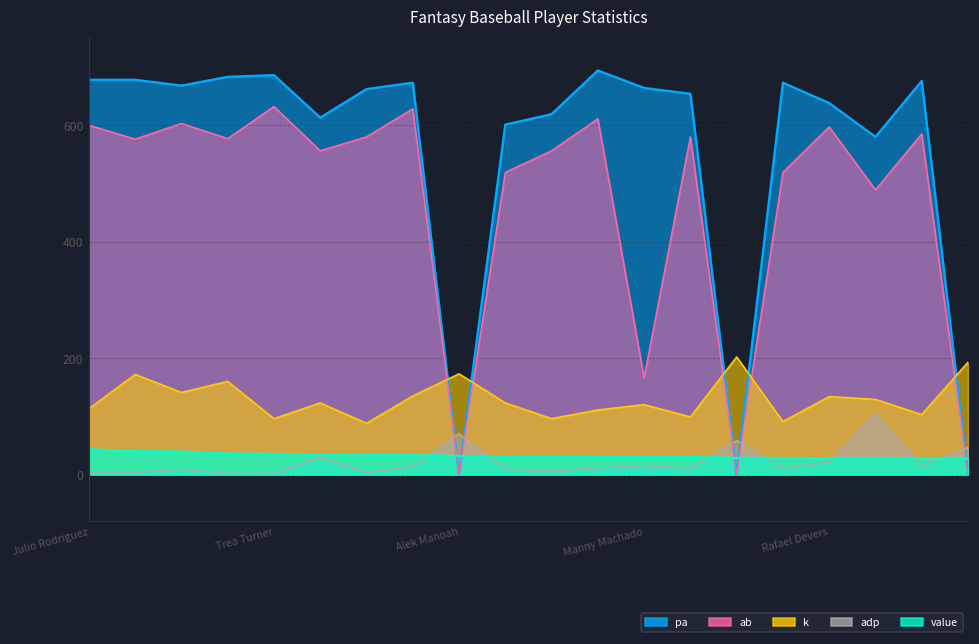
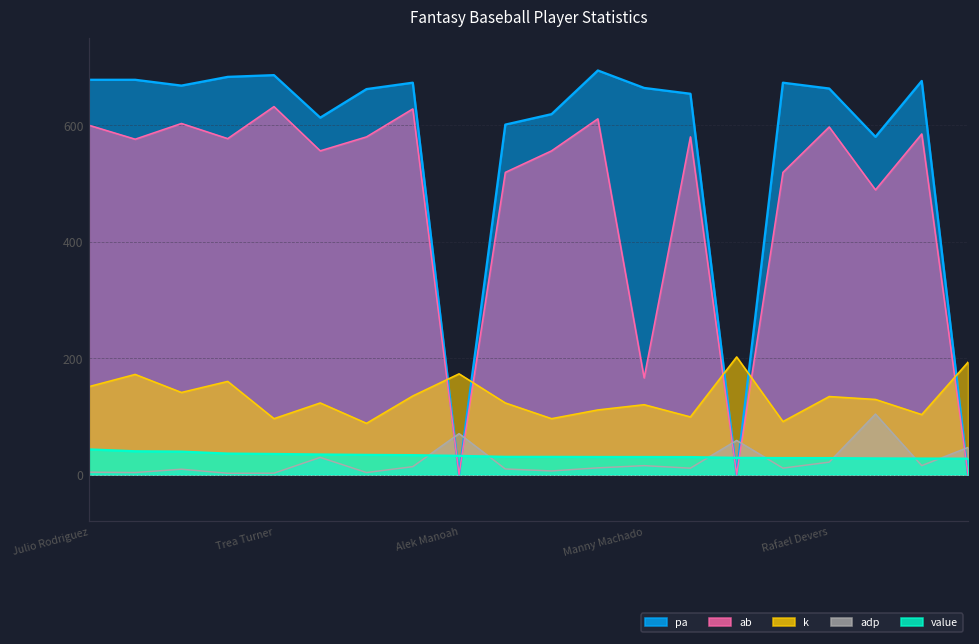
  {
    "pa": {
      "Julio Rodriguez": 680,
      "Trea Turner": 690,
      "Manny Machado": 660,
-     "Rafael Devers": 640
+     "Rafael Devers": 660
    },
    "ab": {
      "Julio Rodriguez": 600,
      "Trea Turner": 630,
      "Manny Machado": 170,
      "Rafael Devers": 600
    },
    "k": {
-     "Julio Rodriguez": 110,
+     "Julio Rodriguez": 150,
      "Trea Turner": 100,
      "Alek Manoah": 170,
      "Manny Machado": 120,
      "Rafael Devers": 130
    },
    "adp": {
      "Julio Rodriguez": 0,
      "Trea Turner": 0,
      "Alek Manoah": 70,
      "Manny Machado": 20,
      "Rafael Devers": 20
    },
    "value": {
      "Julio Rodriguez": 40,
      "Trea Turner": 40,
      "Alek Manoah": 30,
      "Manny Machado": 30,
      "Rafael Devers": 30
    }
  }
